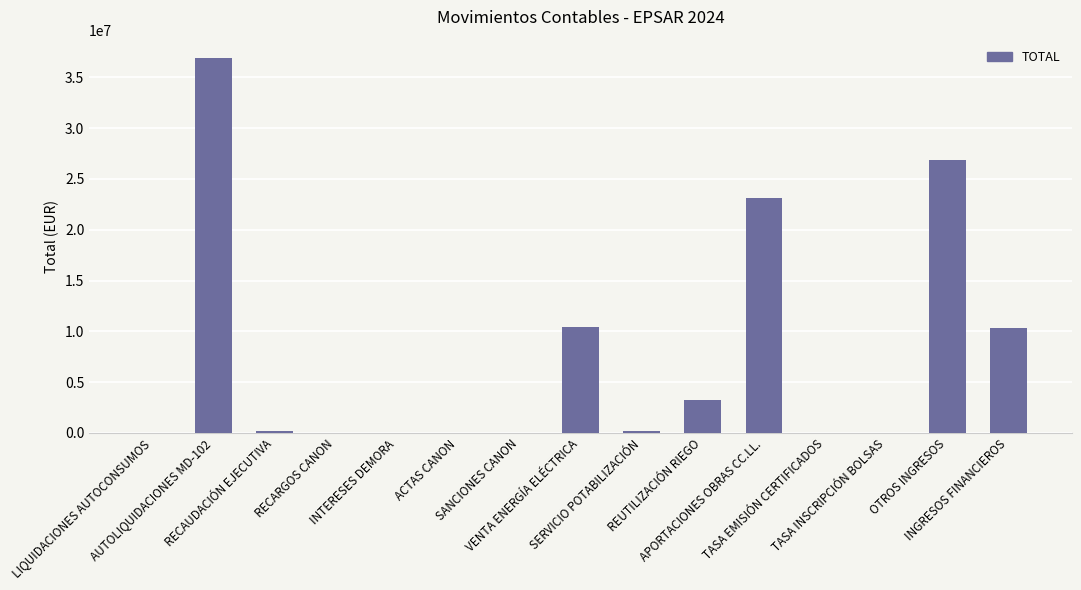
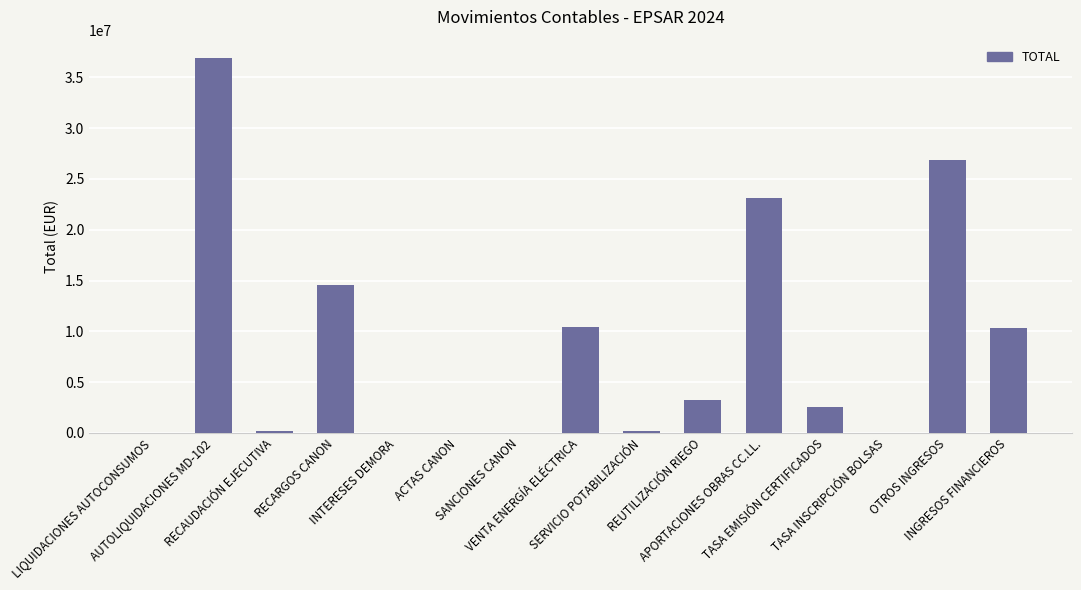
  {
    "AUTOLIQUIDACIONES MD-102": 36900000,
-   "RECARGOS CANON": 0,
+   "RECARGOS CANON": 14600000,
    "INTERESES DEMORA": 0,
    "ACTAS CANON": 0,
    "VENTA ENERGÍA ELÉCTRICA": 10400000,
    "REUTILIZACIÓN RIEGO": 3200000,
    "APORTACIONES OBRAS CC.LL.": 23100000,
-   "TASA EMISIÓN CERTIFICADOS": 0,
+   "TASA EMISIÓN CERTIFICADOS": 2600000,
    "TASA INSCRIPCIÓN BOLSAS": 0,
    "OTROS INGRESOS": 26900000,
    "INGRESOS FINANCIEROS": 10300000
  }
